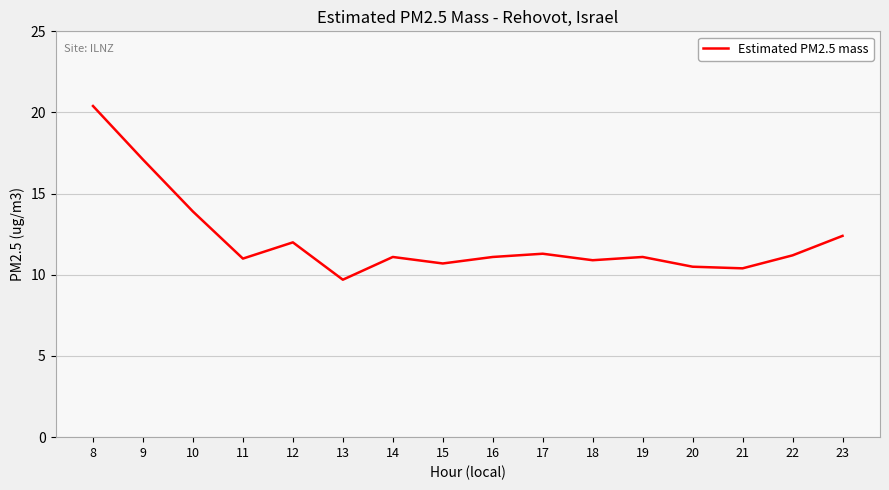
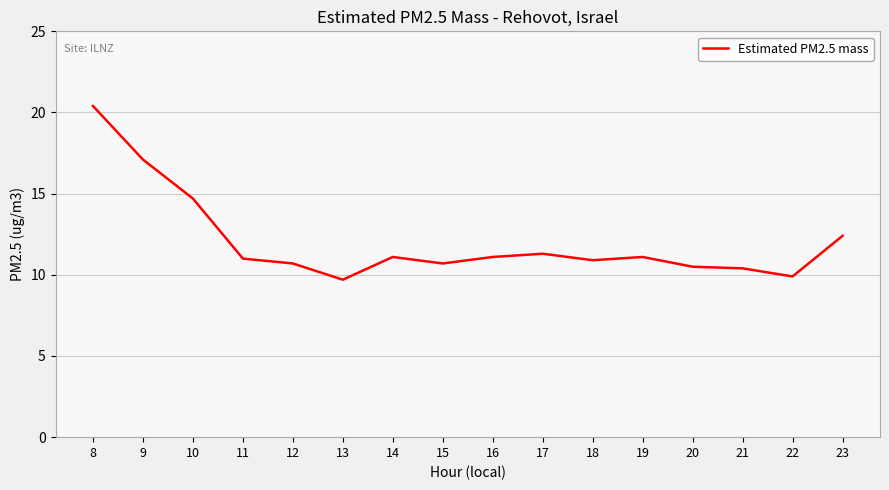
  {
    "8": 20.4,
    "9": 17.1,
-   "10": 13.9,
+   "10": 14.7,
    "11": 11.0,
-   "12": 12.0,
+   "12": 10.7,
    "13": 9.7,
    "14": 11.1,
    "15": 10.7,
    "16": 11.1,
    "17": 11.3,
    "18": 10.9,
    "19": 11.1,
    "20": 10.5,
    "21": 10.4,
-   "22": 11.2,
+   "22": 9.9,
    "23": 12.4
  }
